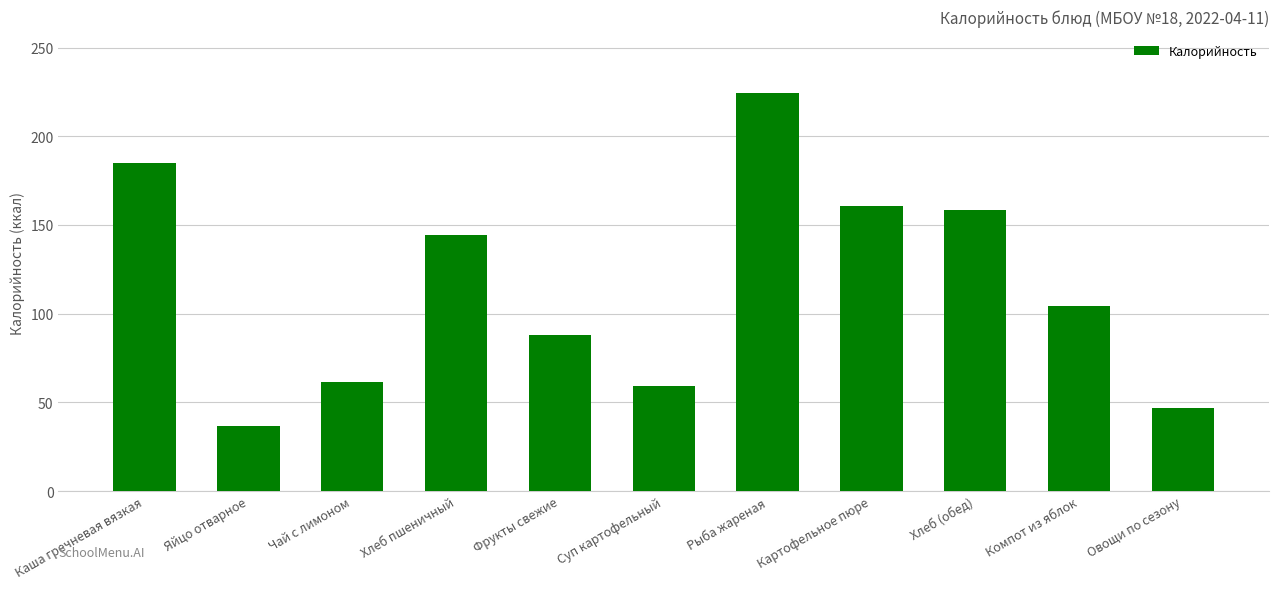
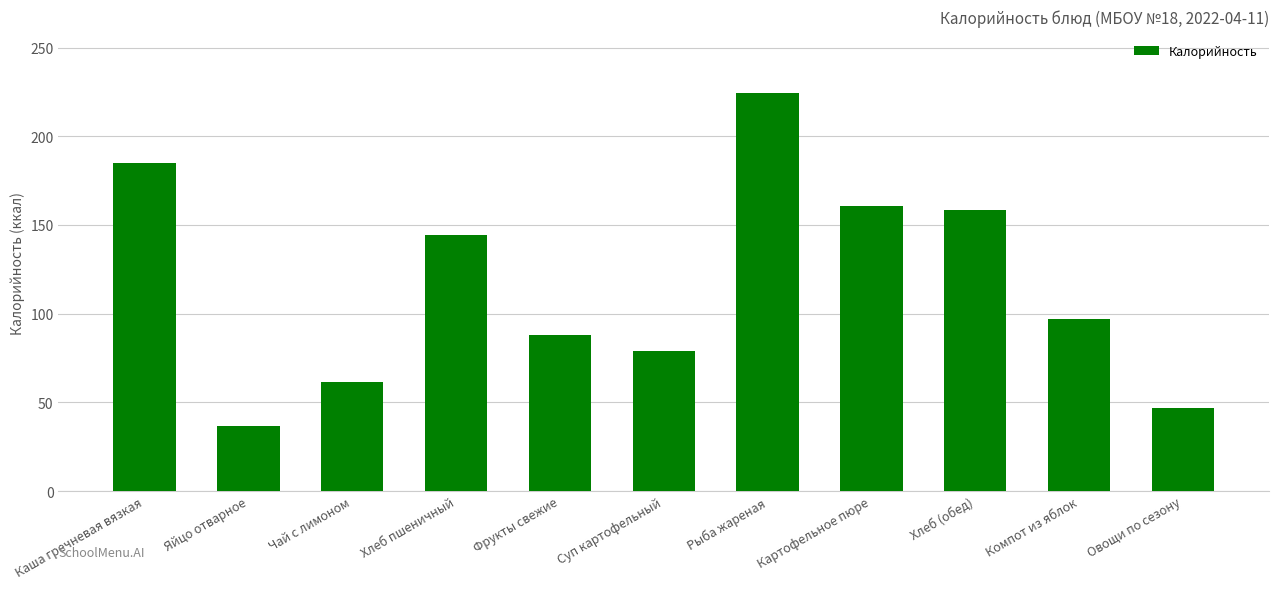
  {
    "Каша гречневая вязкая": 185,
    "Яйцо отварное": 37,
    "Чай с лимоном": 62,
    "Хлеб пшеничный": 144,
    "Фрукты свежие": 88,
-   "Суп картофельный": 59,
+   "Суп картофельный": 79,
    "Рыба жареная": 224,
    "Картофельное пюре": 160,
    "Хлеб (обед)": 158,
-   "Компот из яблок": 104,
+   "Компот из яблок": 97,
    "Овощи по сезону": 47
  }
